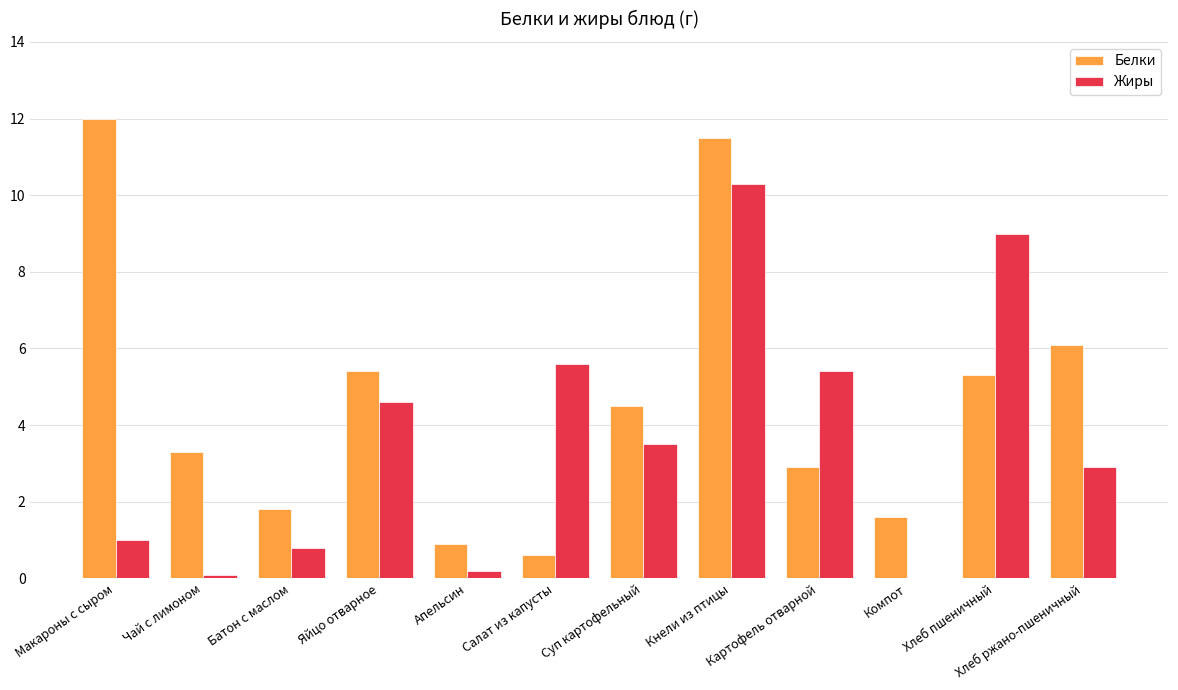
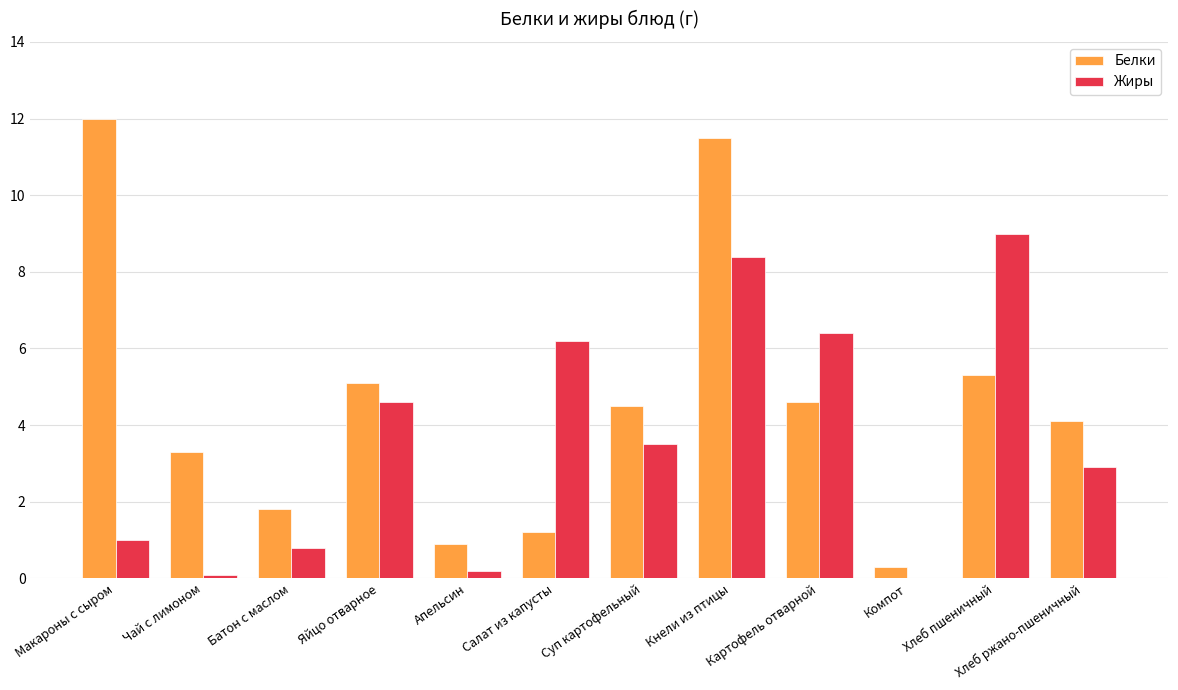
  {
    "Белки": {
      "Макароны с сыром": 12.0,
      "Чай с лимоном": 3.3,
      "Батон с маслом": 1.8,
-     "Яйцо отварное": 5.4,
+     "Яйцо отварное": 5.1,
      "Апельсин": 0.9,
-     "Салат из капусты": 0.6,
+     "Салат из капусты": 1.2,
      "Суп картофельный": 4.5,
      "Кнели из птицы": 11.5,
-     "Картофель отварной": 2.9,
-     "Компот": 1.6,
+     "Картофель отварной": 4.6,
+     "Компот": 0.3,
      "Хлеб пшеничный": 5.3,
-     "Хлеб ржано-пшеничный": 6.1
+     "Хлеб ржано-пшеничный": 4.1
    },
    "Жиры": {
      "Макароны с сыром": 1.0,
      "Чай с лимоном": 0.1,
      "Батон с маслом": 0.8,
      "Яйцо отварное": 4.6,
      "Апельсин": 0.2,
-     "Салат из капусты": 5.6,
+     "Салат из капусты": 6.2,
      "Суп картофельный": 3.5,
-     "Кнели из птицы": 10.3,
-     "Картофель отварной": 5.4,
+     "Кнели из птицы": 8.4,
+     "Картофель отварной": 6.4,
      "Компот": 0.0,
      "Хлеб пшеничный": 9.0,
      "Хлеб ржано-пшеничный": 2.9
    }
  }
